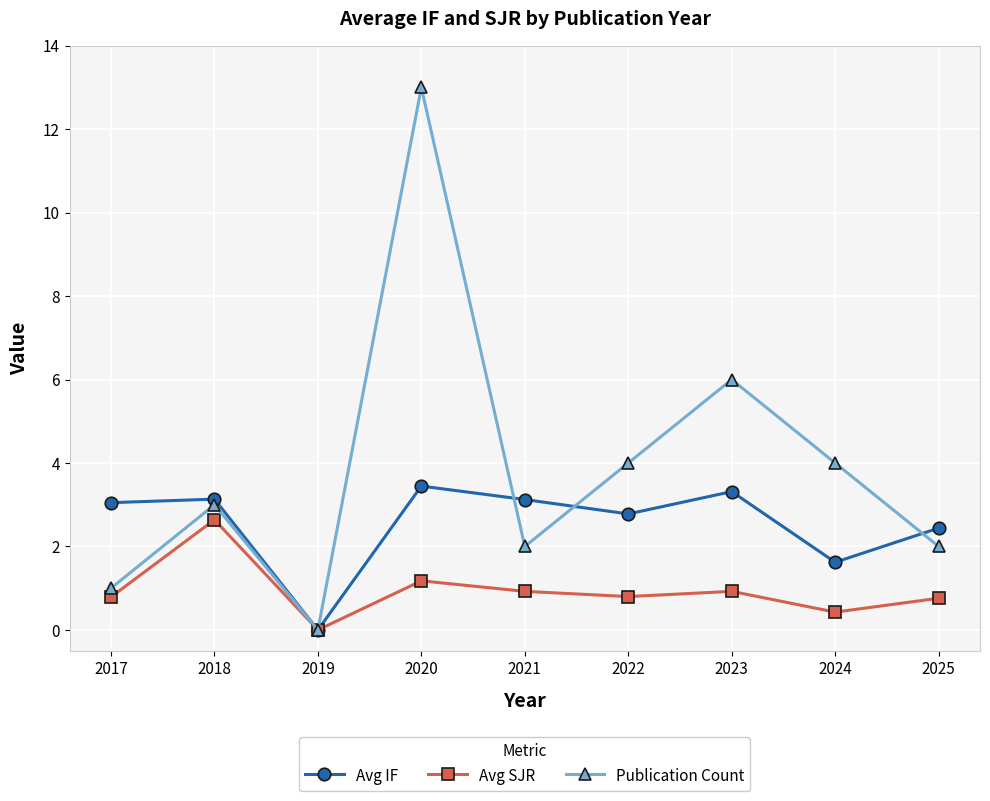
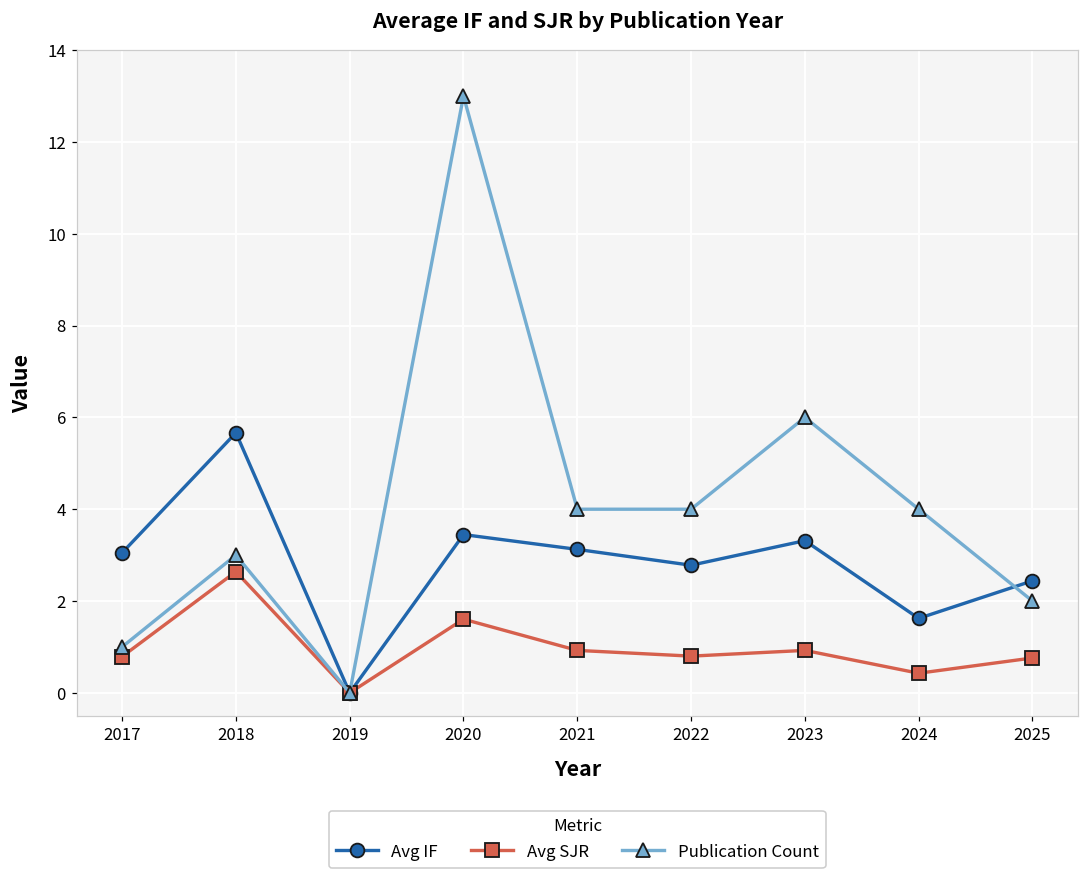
  {
    "Avg IF": {
      "2017": 3.1,
-     "2018": 3.1,
+     "2018": 5.7,
      "2020": 3.4,
      "2021": 3.1,
      "2022": 2.8,
      "2023": 3.3,
      "2024": 1.6,
      "2025": 2.4
    },
    "Avg SJR": {
      "2017": 0.8,
      "2018": 2.6,
-     "2020": 1.2,
+     "2020": 1.6,
      "2021": 0.9,
      "2022": 0.8,
      "2023": 0.9,
      "2024": 0.4,
      "2025": 0.8
    },
    "Publication Count": {
      "2017": 1,
      "2018": 3,
      "2020": 13,
-     "2021": 2,
+     "2021": 4,
      "2022": 4,
      "2023": 6,
      "2024": 4,
      "2025": 2
    }
  }
